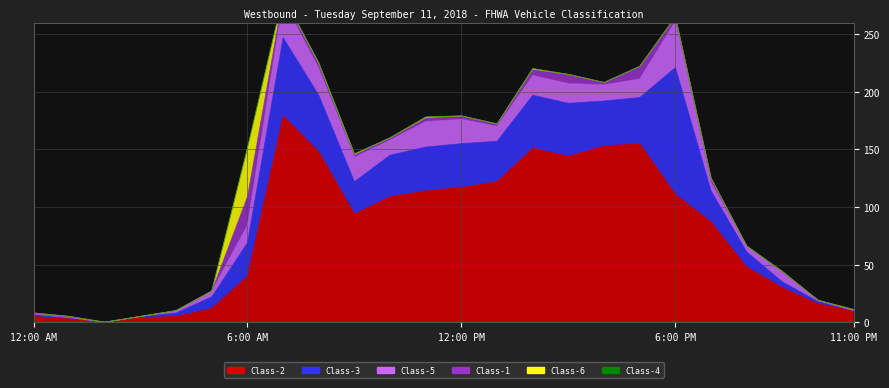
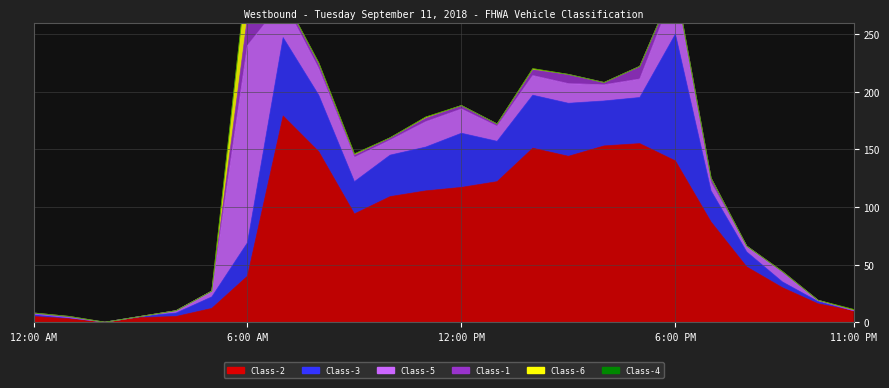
  {
    "Class-2": {
      "6:00 AM": 40,
      "12:00 PM": 117,
-     "6:00 PM": 111
+     "6:00 PM": 140
    },
    "Class-3": {
      "6:00 AM": 29,
-     "12:00 PM": 38,
+     "12:00 PM": 47,
      "6:00 PM": 110
    },
    "Class-5": {
-     "6:00 AM": 15,
+     "6:00 AM": 171,
      "12:00 PM": 21
    }
  }
